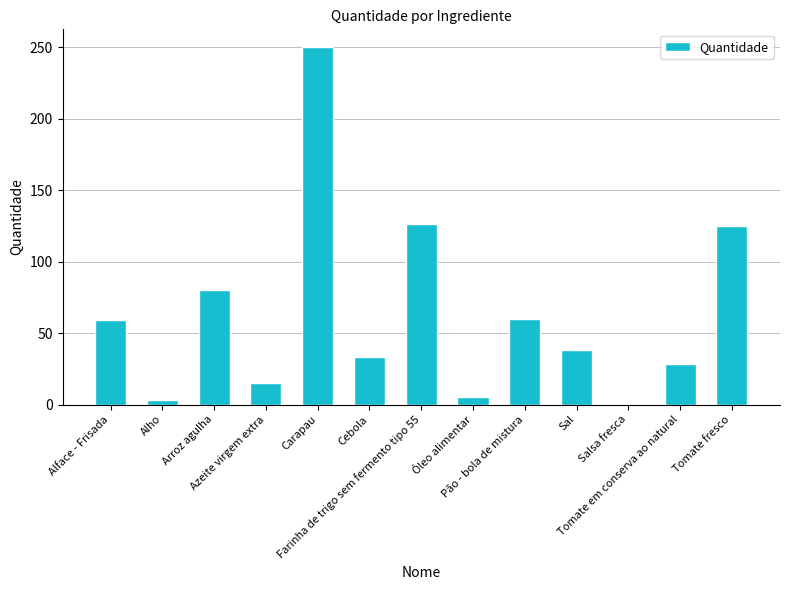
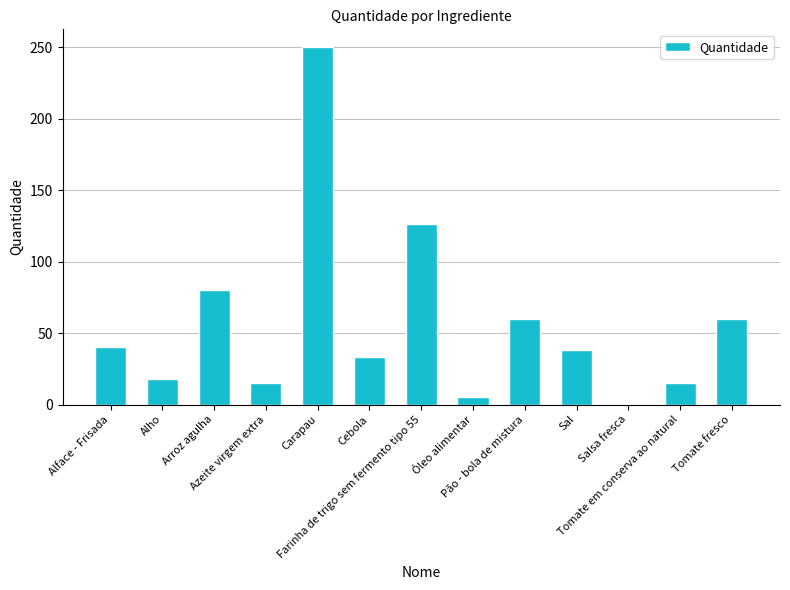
  {
-   "Alface - Frisada": 59,
-   "Alho": 3,
+   "Alface - Frisada": 40,
+   "Alho": 18,
    "Arroz agulha": 80,
    "Azeite virgem extra": 15,
    "Carapau": 250,
    "Cebola": 33,
    "Farinha de trigo sem fermento tipo 55": 126,
    "Óleo alimentar": 5,
    "Pão - bola de mistura": 60,
    "Sal": 38,
-   "Tomate em conserva ao natural": 28,
-   "Tomate fresco": 125
+   "Tomate em conserva ao natural": 15,
+   "Tomate fresco": 60
  }
